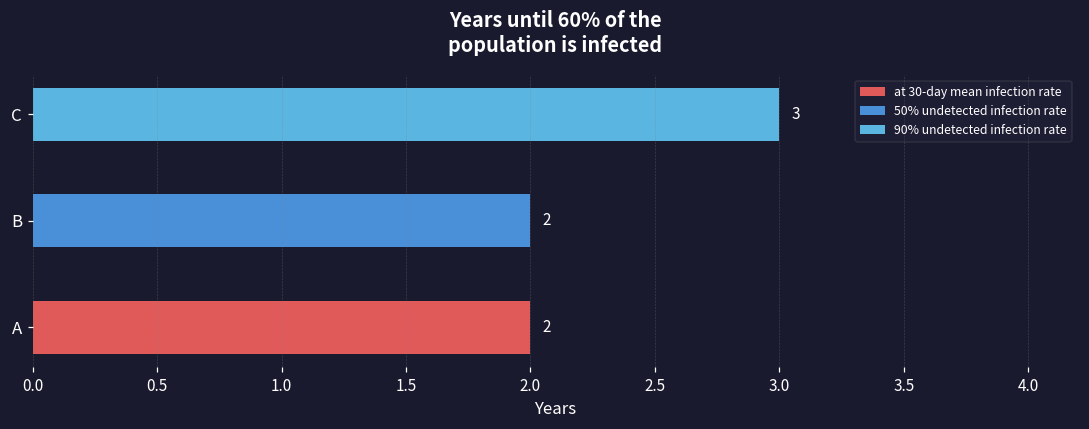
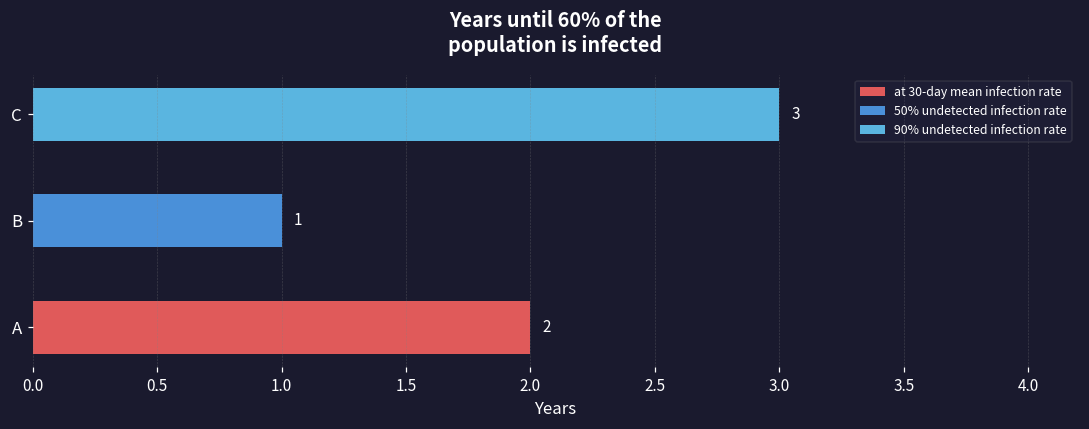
  {
    "C": 3,
-   "B": 2,
+   "B": 1,
    "A": 2
  }
